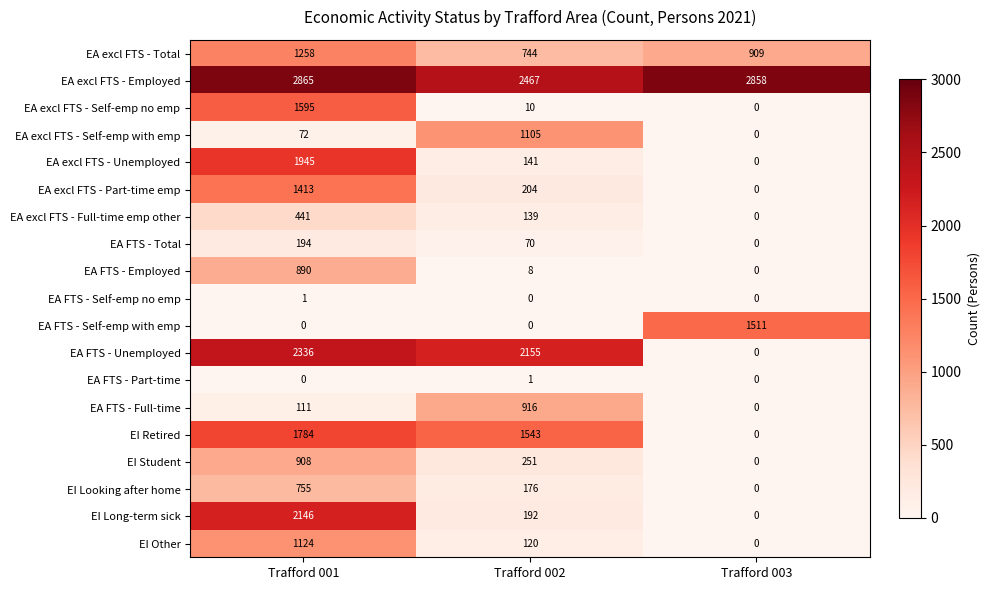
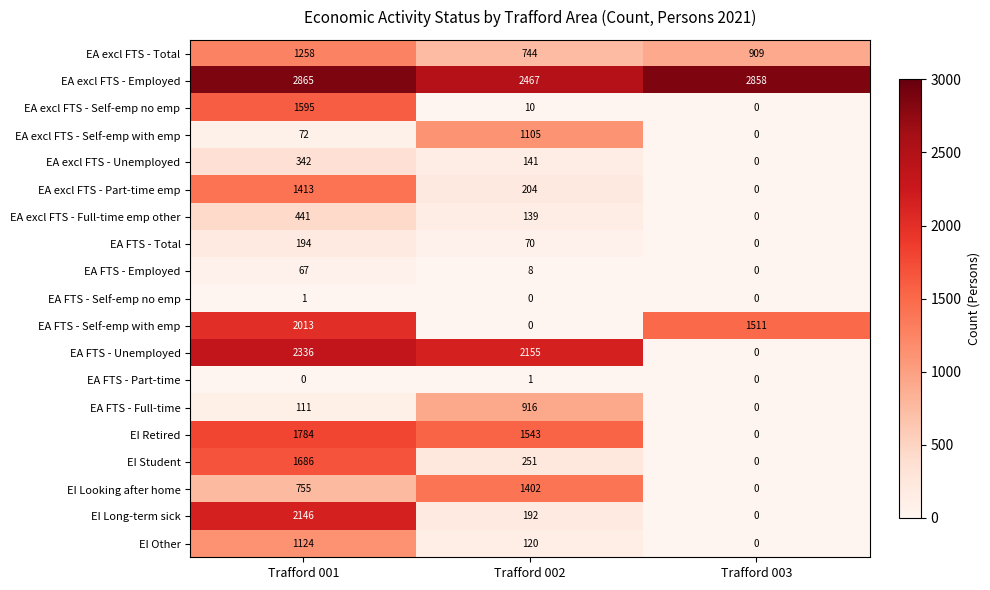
  {
    "EA excl FTS - Total": {
      "Trafford 001": 1258,
      "Trafford 002": 744,
      "Trafford 003": 909
    },
    "EA excl FTS - Employed": {
      "Trafford 001": 2865,
      "Trafford 002": 2467,
      "Trafford 003": 2858
    },
    "EA excl FTS - Self-emp no emp": {
      "Trafford 001": 1595,
      "Trafford 002": 10,
      "Trafford 003": 0
    },
    "EA excl FTS - Self-emp with emp": {
      "Trafford 001": 72,
      "Trafford 002": 1105,
      "Trafford 003": 0
    },
    "EA excl FTS - Unemployed": {
-     "Trafford 001": 1945,
+     "Trafford 001": 342,
      "Trafford 002": 141,
      "Trafford 003": 0
    },
    "EA excl FTS - Part-time emp": {
      "Trafford 001": 1413,
      "Trafford 002": 204,
      "Trafford 003": 0
    },
    "EA excl FTS - Full-time emp other": {
      "Trafford 001": 441,
      "Trafford 002": 139,
      "Trafford 003": 0
    },
    "EA FTS - Total": {
      "Trafford 001": 194,
      "Trafford 002": 70,
      "Trafford 003": 0
    },
    "EA FTS - Employed": {
-     "Trafford 001": 890,
+     "Trafford 001": 67,
      "Trafford 002": 8,
      "Trafford 003": 0
    },
    "EA FTS - Self-emp no emp": {
      "Trafford 001": 1,
      "Trafford 002": 0,
      "Trafford 003": 0
    },
    "EA FTS - Self-emp with emp": {
-     "Trafford 001": 0,
+     "Trafford 001": 2013,
      "Trafford 002": 0,
      "Trafford 003": 1511
    },
    "EA FTS - Unemployed": {
      "Trafford 001": 2336,
      "Trafford 002": 2155,
      "Trafford 003": 0
    },
    "EA FTS - Part-time": {
      "Trafford 001": 0,
      "Trafford 002": 1,
      "Trafford 003": 0
    },
    "EA FTS - Full-time": {
      "Trafford 001": 111,
      "Trafford 002": 916,
      "Trafford 003": 0
    },
    "EI Retired": {
      "Trafford 001": 1784,
      "Trafford 002": 1543,
      "Trafford 003": 0
    },
    "EI Student": {
-     "Trafford 001": 908,
+     "Trafford 001": 1686,
      "Trafford 002": 251,
      "Trafford 003": 0
    },
    "EI Looking after home": {
      "Trafford 001": 755,
-     "Trafford 002": 176,
+     "Trafford 002": 1402,
      "Trafford 003": 0
    },
    "EI Long-term sick": {
      "Trafford 001": 2146,
      "Trafford 002": 192,
      "Trafford 003": 0
    },
    "EI Other": {
      "Trafford 001": 1124,
      "Trafford 002": 120,
      "Trafford 003": 0
    }
  }
